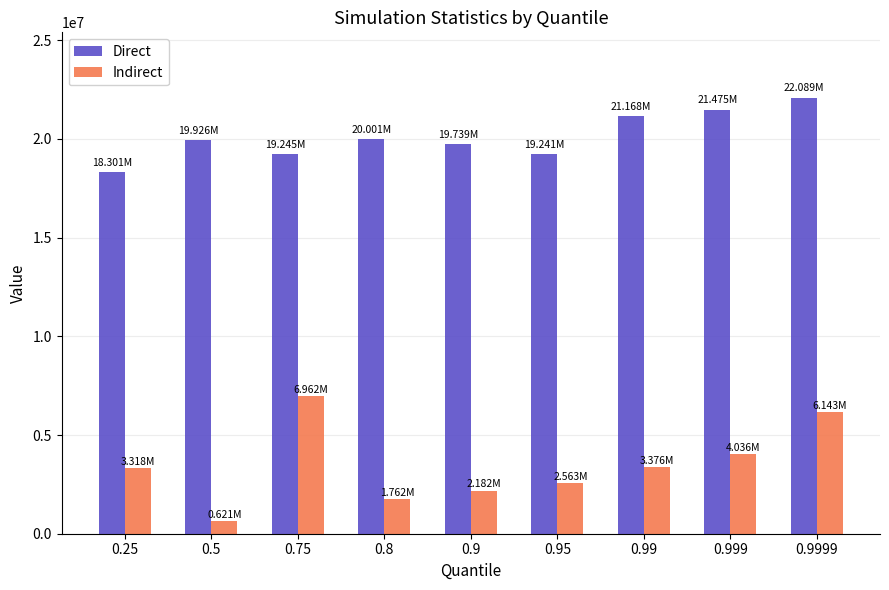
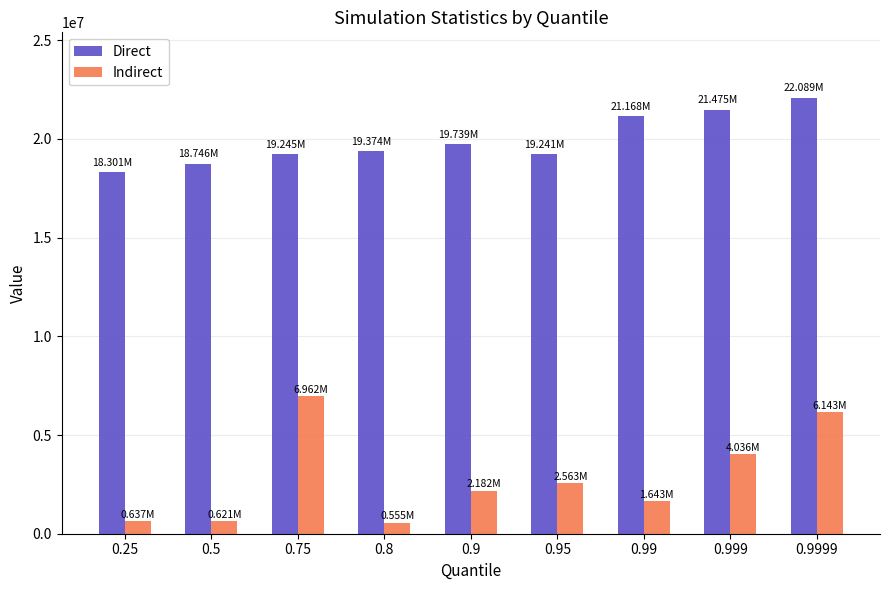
  {
    "Direct": {
      "0.25": "18.301M",
-     "0.5": "19.926M",
+     "0.5": "18.746M",
      "0.75": "19.245M",
-     "0.8": "20.001M",
+     "0.8": "19.374M",
      "0.9": "19.739M",
      "0.95": "19.241M",
      "0.99": "21.168M",
      "0.999": "21.475M",
      "0.9999": "22.089M"
    },
    "Indirect": {
-     "0.25": "3.318M",
+     "0.25": "0.637M",
      "0.5": "0.621M",
      "0.75": "6.962M",
-     "0.8": "1.762M",
+     "0.8": "0.555M",
      "0.9": "2.182M",
      "0.95": "2.563M",
-     "0.99": "3.376M",
+     "0.99": "1.643M",
      "0.999": "4.036M",
      "0.9999": "6.143M"
    }
  }
